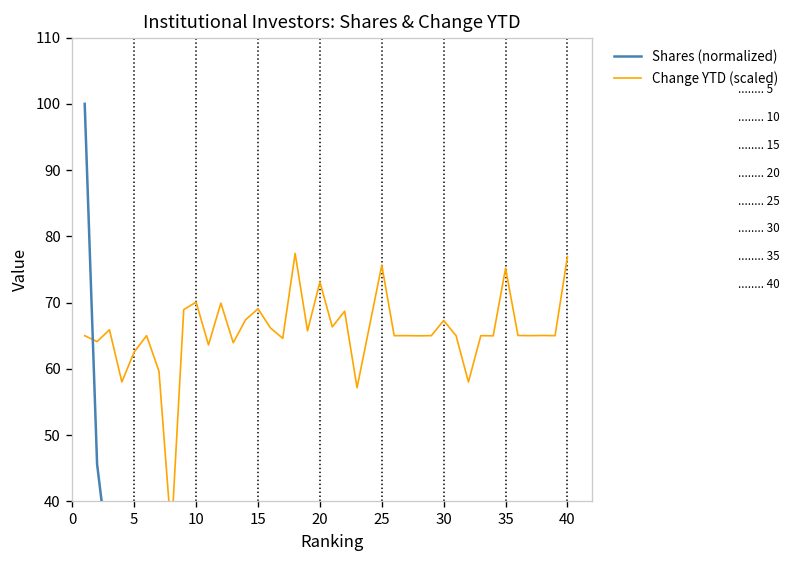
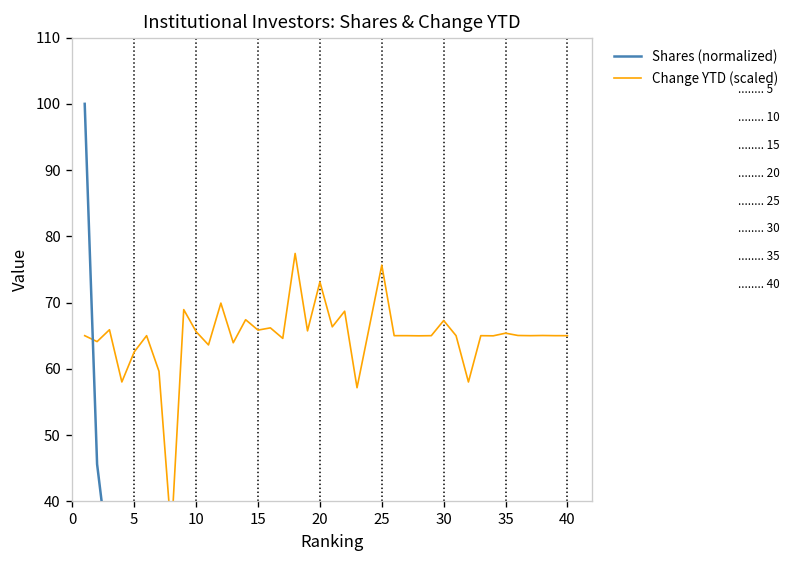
  {
    "Change YTD (scaled)": {
      "5": 63,
-     "10": 70,
-     "15": 69,
+     "10": 66,
+     "15": 66,
      "20": 73,
      "25": 76,
      "30": 67,
-     "35": 75,
-     "40": 77
+     "35": 65,
+     "40": 65
    }
  }
